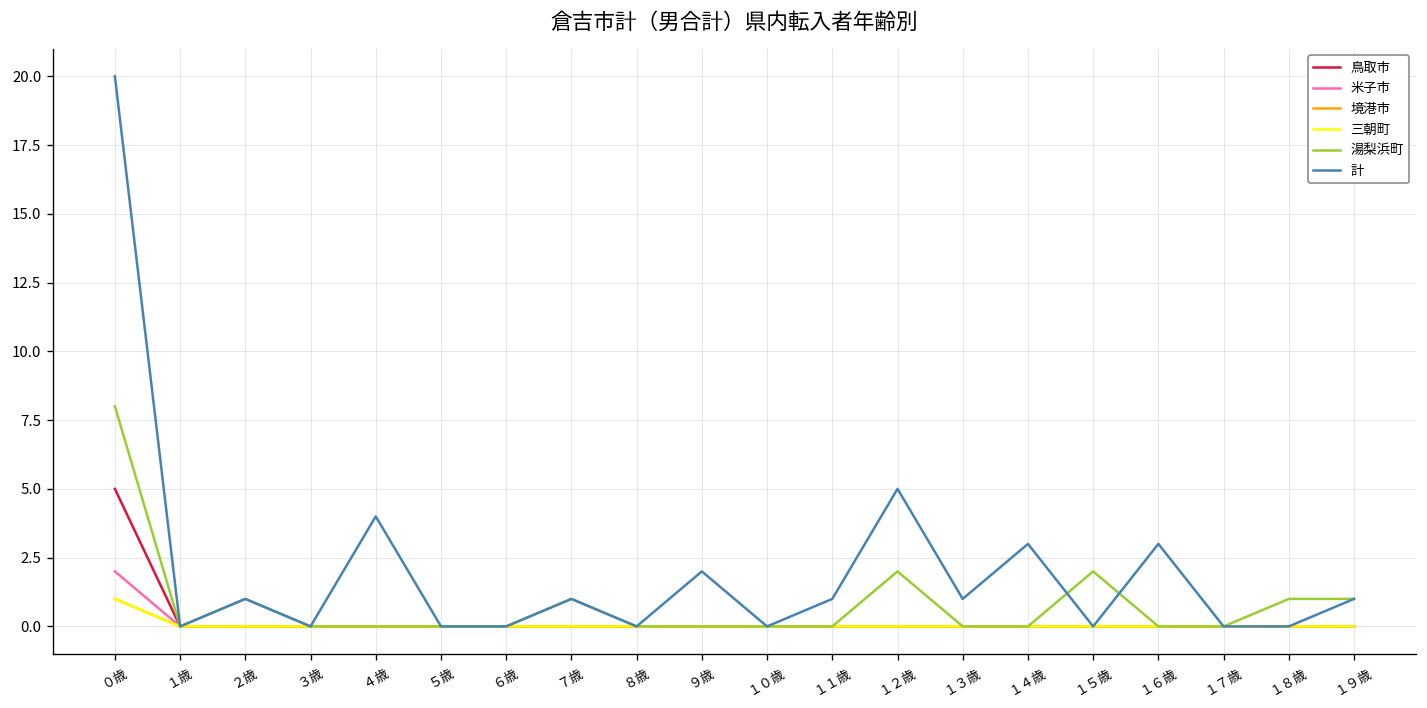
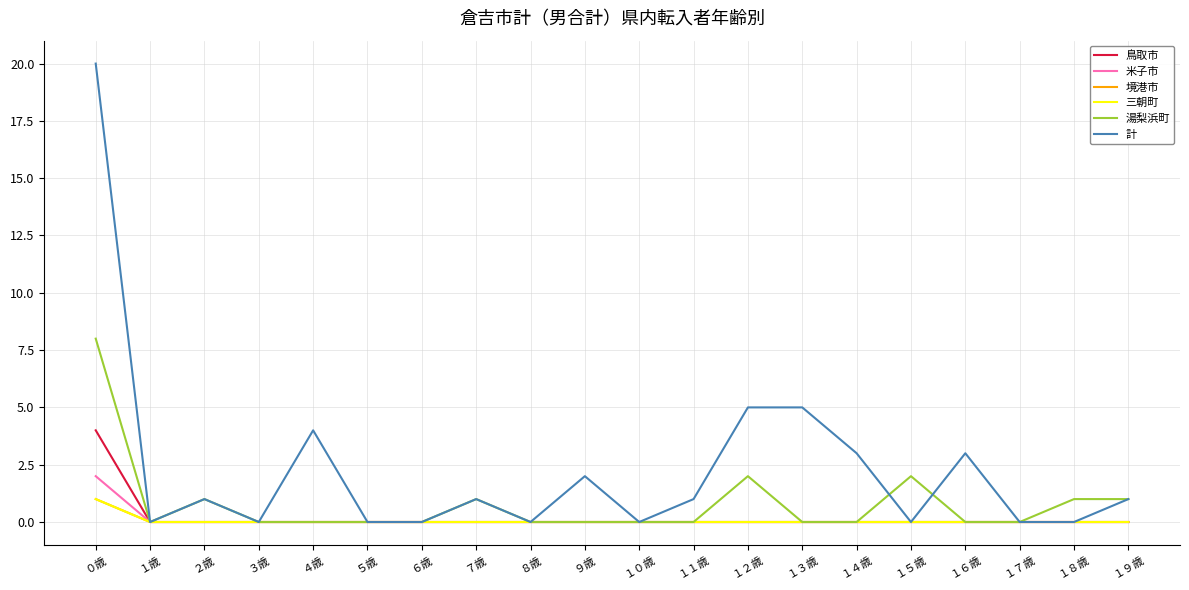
  {
    "鳥取市": {
-     "０歳": 5
+     "０歳": 4
    },
    "米子市": {
      "０歳": 2
    },
    "三朝町": {
      "０歳": 1
    },
    "湯梨浜町": {
      "０歳": 8,
      "１２歳": 2,
      "１５歳": 2,
      "１８歳": 1
    },
    "計": {
      "０歳": 20,
      "４歳": 4,
      "９歳": 2,
      "１１歳": 1,
      "１２歳": 5,
-     "１３歳": 1,
+     "１３歳": 5,
      "１４歳": 3,
      "１６歳": 3
    }
  }
